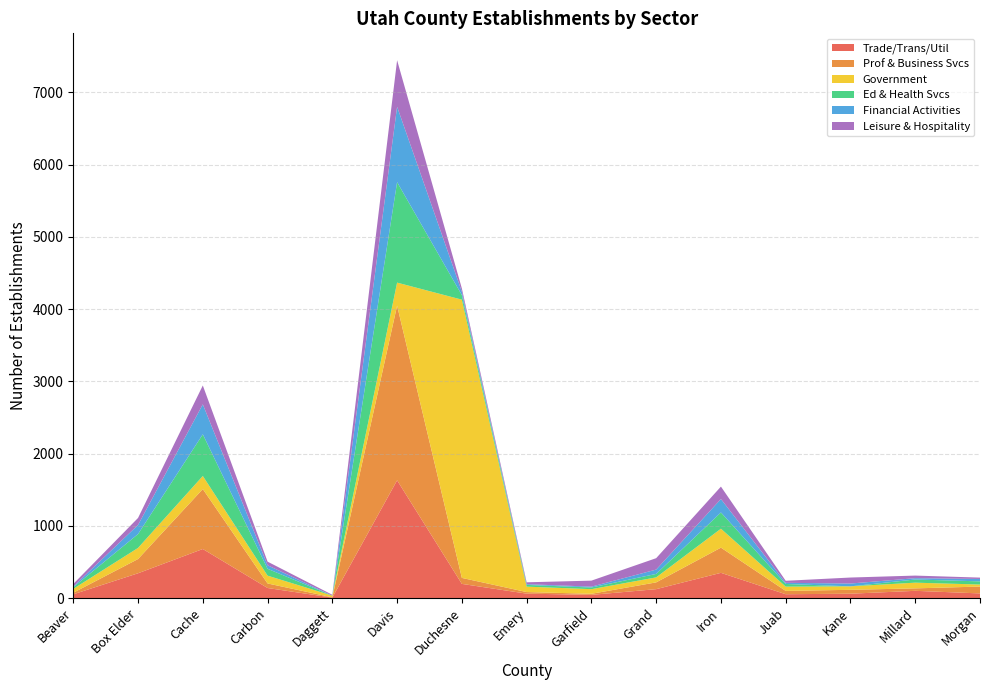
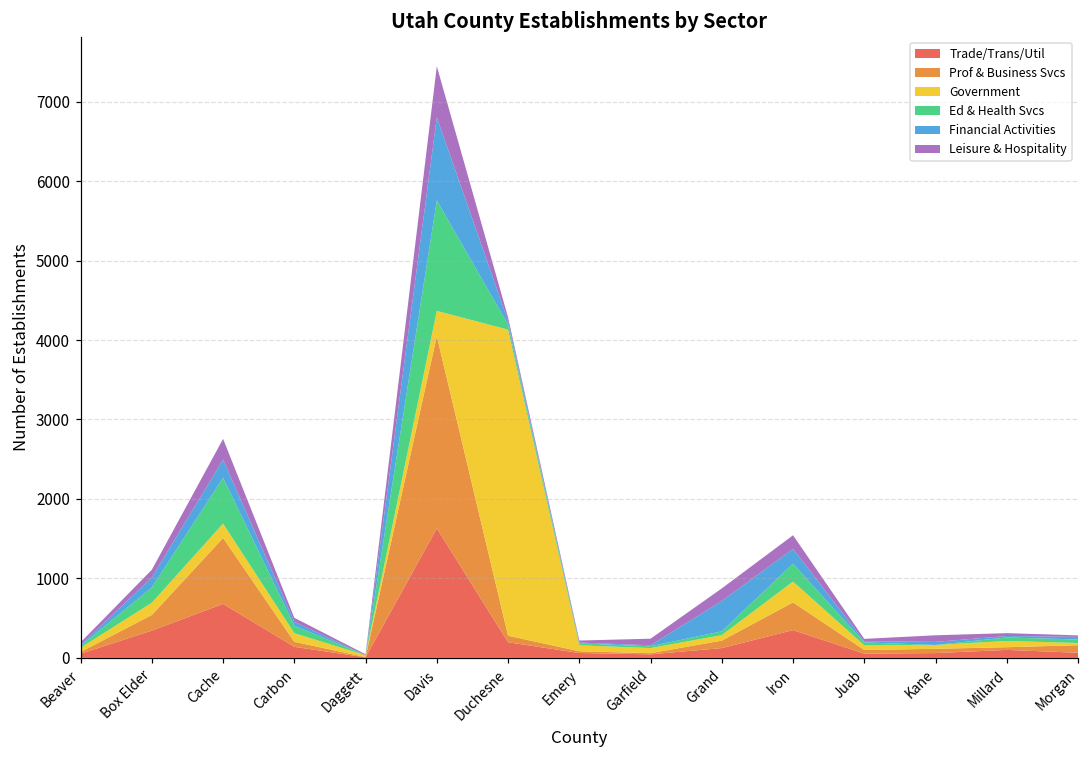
  {
    "Government": {
      "Box Elder": 200,
      "Cache": 200,
      "Carbon": 100,
      "Davis": 300,
      "Duchesne": 3900,
      "Grand": 100,
      "Iron": 300,
      "Juab": 100,
      "Millard": 100
    },
    "Ed & Health Svcs": {
      "Box Elder": 200,
      "Cache": 600,
      "Carbon": 100,
      "Davis": 1400,
      "Duchesne": 100,
      "Grand": 0,
      "Iron": 200
    },
    "Financial Activities": {
      "Box Elder": 100,
-     "Cache": 400,
+     "Cache": 200,
      "Carbon": 0,
      "Davis": 1000,
      "Duchesne": 0,
-     "Grand": 100,
+     "Grand": 400,
      "Iron": 200,
      "Kane": 0
    },
    "Leisure & Hospitality": {
      "Beaver": 0,
      "Box Elder": 100,
      "Cache": 300,
      "Carbon": 100,
      "Davis": 600,
      "Duchesne": 0,
      "Garfield": 100,
      "Grand": 200,
      "Iron": 200,
      "Kane": 100,
      "Millard": 0
    }
  }
